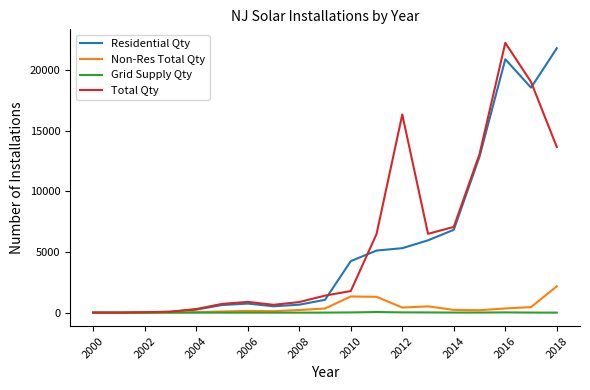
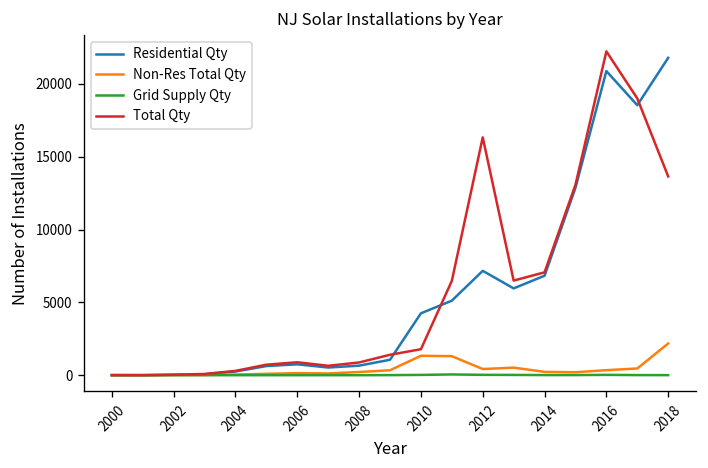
  {
    "Residential Qty": {
      "2008": 700,
      "2010": 4200,
-     "2012": 5300,
+     "2012": 7200,
      "2014": 6800,
      "2016": 20900,
      "2018": 21800
    },
    "Non-Res Total Qty": {
      "2008": 200,
      "2010": 1300,
      "2012": 400,
      "2014": 200,
      "2016": 300,
      "2018": 2200
    },
    "Grid Supply Qty": {
      "2008": 0,
      "2010": 0,
      "2012": 0,
      "2014": 0,
      "2016": 0,
      "2018": 0
    },
    "Total Qty": {
      "2008": 900,
      "2010": 1800,
      "2012": 16300,
      "2014": 7100,
      "2016": 22200,
      "2018": 13600
    }
  }
